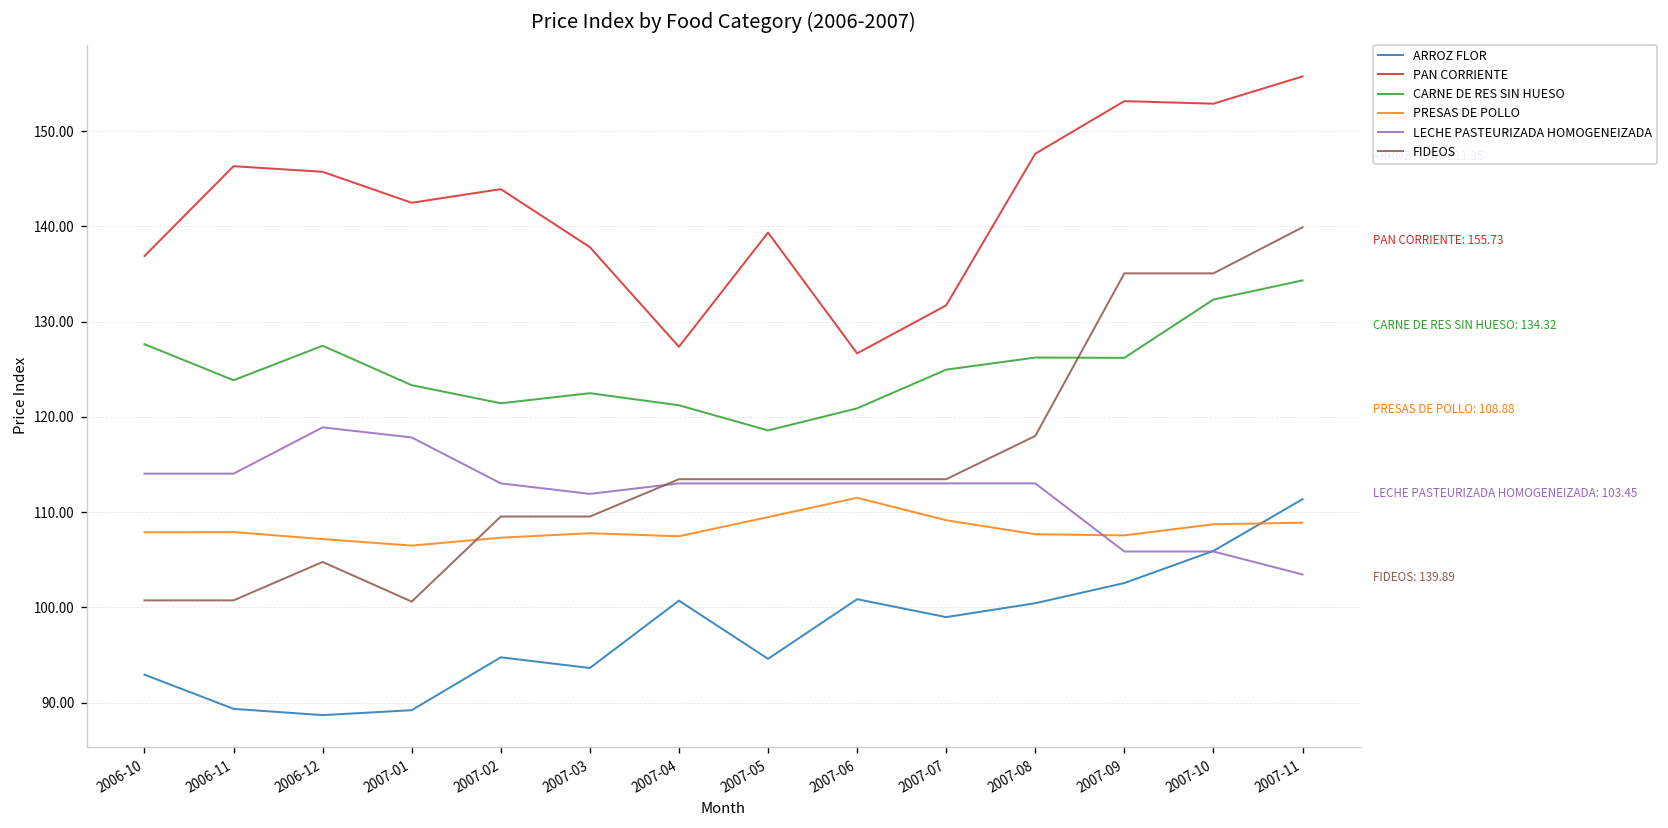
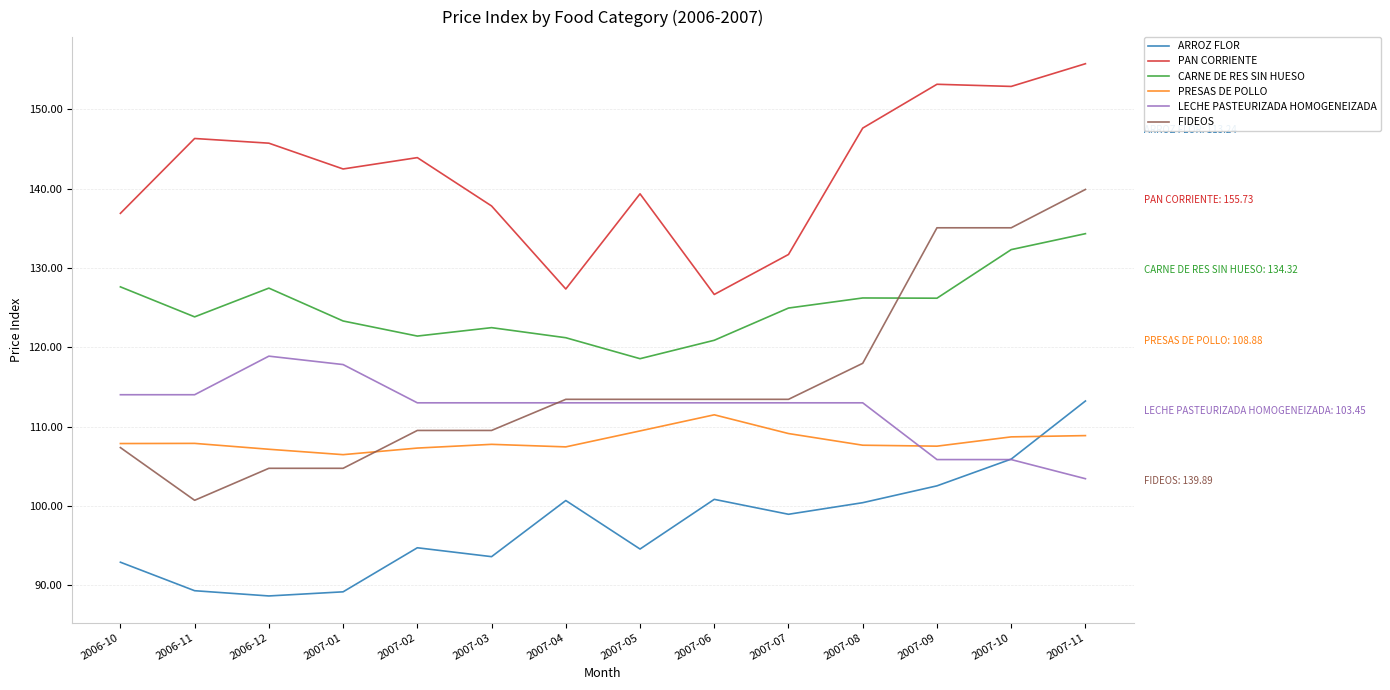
  {
    "ARROZ FLOR": {
      "2006-10": 93,
      "2006-11": 89,
      "2006-12": 89,
      "2007-01": 89,
      "2007-02": 95,
      "2007-03": 94,
      "2007-04": 101,
      "2007-05": 95,
      "2007-06": 101,
      "2007-07": 99,
      "2007-08": 100,
      "2007-09": 103,
-     "2007-11": 111
+     "2007-11": 113
    },
    "PAN CORRIENTE": {
      "2006-10": 137,
      "2006-11": 146,
      "2006-12": 146,
      "2007-01": 142,
      "2007-02": 144,
      "2007-03": 138,
      "2007-04": 127,
      "2007-05": 139,
      "2007-06": 127,
      "2007-07": 132,
      "2007-08": 148,
      "2007-09": 153,
      "2007-10": 153,
      "2007-11": 156
    },
    "CARNE DE RES SIN HUESO": {
      "2006-10": 128,
      "2006-11": 124,
      "2006-12": 127,
      "2007-01": 123,
      "2007-02": 121,
      "2007-03": 122,
      "2007-04": 121,
      "2007-05": 119,
      "2007-06": 121,
      "2007-07": 125,
      "2007-08": 126,
      "2007-09": 126,
      "2007-10": 132,
      "2007-11": 134
    },
    "PRESAS DE POLLO": {
      "2006-10": 108,
      "2006-11": 108,
      "2006-12": 107,
      "2007-01": 106,
      "2007-02": 107,
      "2007-03": 108,
      "2007-04": 107,
      "2007-05": 109,
      "2007-06": 112,
      "2007-07": 109,
      "2007-08": 108,
      "2007-09": 108,
      "2007-10": 109,
      "2007-11": 109
    },
    "LECHE PASTEURIZADA HOMOGENEIZADA": {
      "2006-10": 114,
      "2006-11": 114,
      "2006-12": 119,
      "2007-01": 118,
      "2007-02": 113,
-     "2007-03": 112,
+     "2007-03": 113,
      "2007-04": 113,
      "2007-05": 113,
      "2007-06": 113,
      "2007-07": 113,
      "2007-08": 113,
      "2007-09": 106,
      "2007-11": 103
    },
    "FIDEOS": {
-     "2006-10": 101,
+     "2006-10": 107,
      "2006-11": 101,
      "2006-12": 105,
-     "2007-01": 101,
+     "2007-01": 105,
      "2007-02": 110,
      "2007-03": 110,
      "2007-04": 113,
      "2007-05": 113,
      "2007-06": 113,
      "2007-07": 113,
      "2007-08": 118,
      "2007-09": 135,
      "2007-10": 135,
      "2007-11": 140
    }
  }
